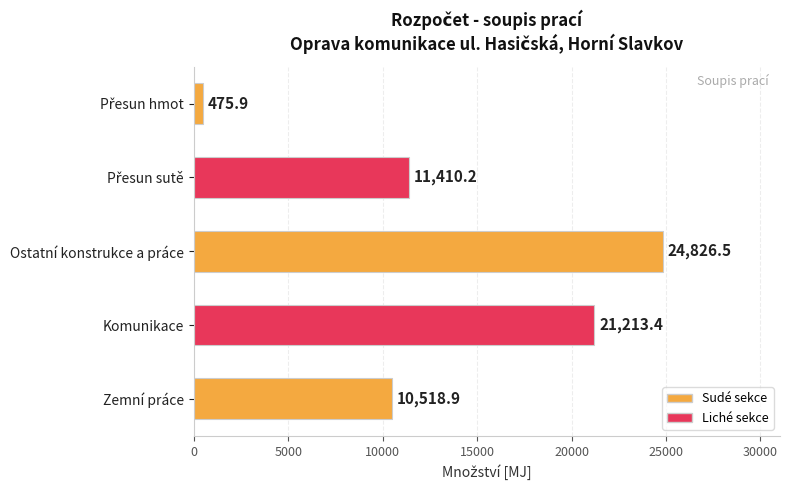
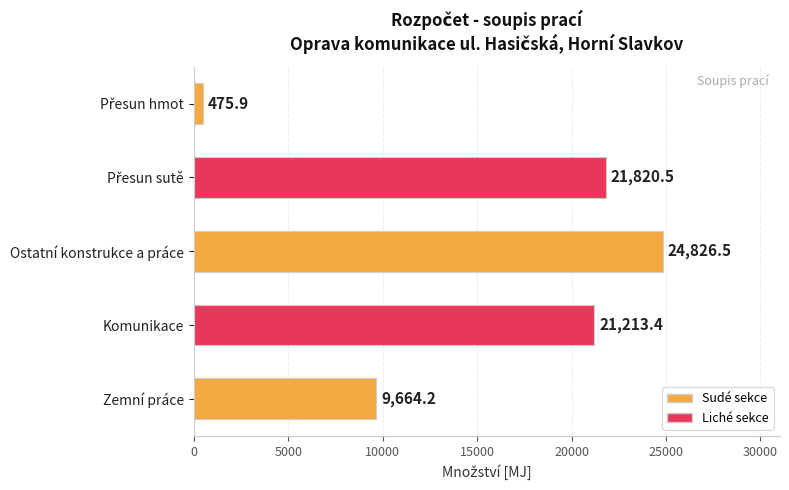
  {
    "Přesun hmot": "475.9",
-   "Přesun sutě": "11,410.2",
+   "Přesun sutě": "21,820.5",
    "Ostatní konstrukce a práce": "24,826.5",
    "Komunikace": "21,213.4",
-   "Zemní práce": "10,518.9"
+   "Zemní práce": "9,664.2"
  }
